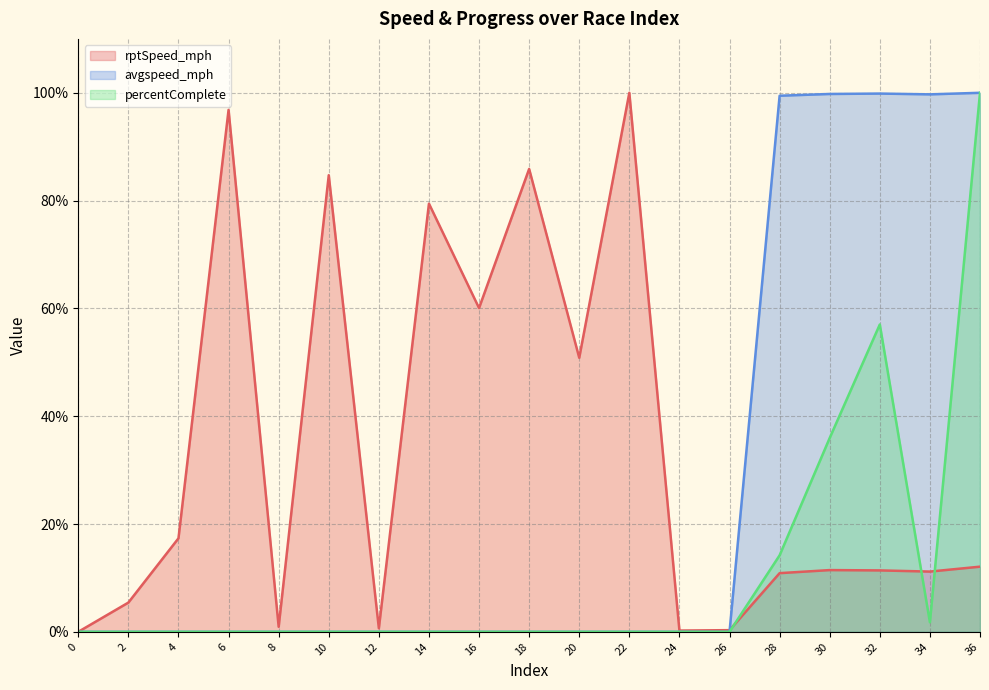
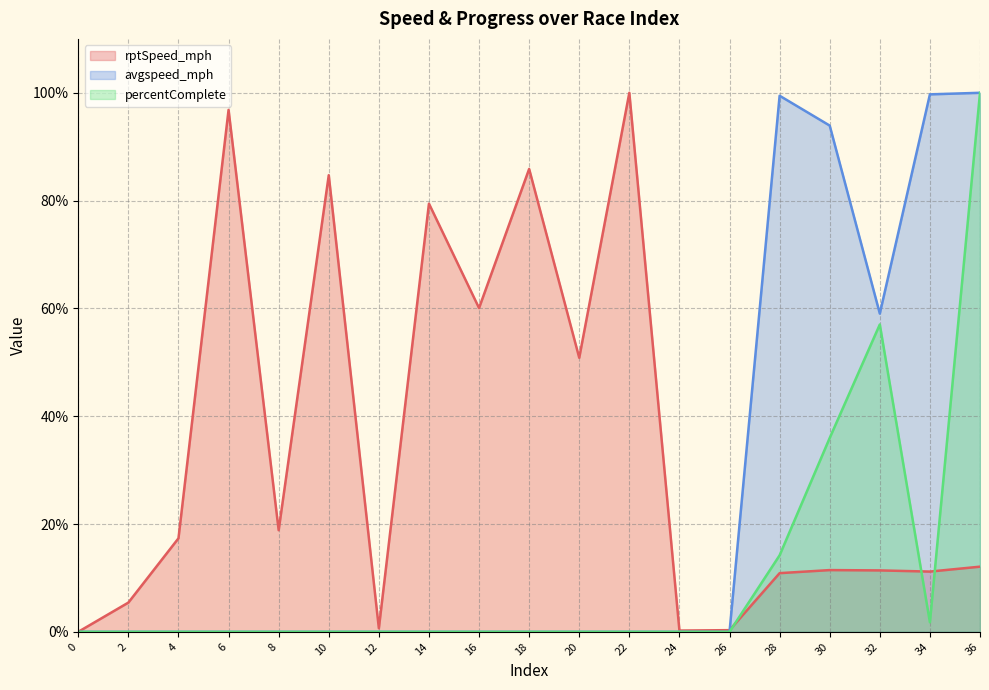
  {
    "rptSpeed_mph": {
      "2": "5%",
      "4": "17%",
      "6": "97%",
-     "8": "1%",
+     "8": "19%",
      "10": "85%",
      "12": "1%",
      "14": "79%",
      "16": "60%",
      "18": "86%",
      "20": "51%",
      "22": "100%",
      "28": "11%",
      "30": "11%",
      "32": "11%",
      "34": "11%",
      "36": "12%"
    },
    "avgspeed_mph": {
      "28": "99%",
-     "30": "100%",
-     "32": "100%",
+     "30": "94%",
+     "32": "59%",
      "34": "100%"
    },
    "percentComplete": {
      "28": "14%",
      "30": "36%",
      "32": "57%",
      "34": "2%"
    }
  }
